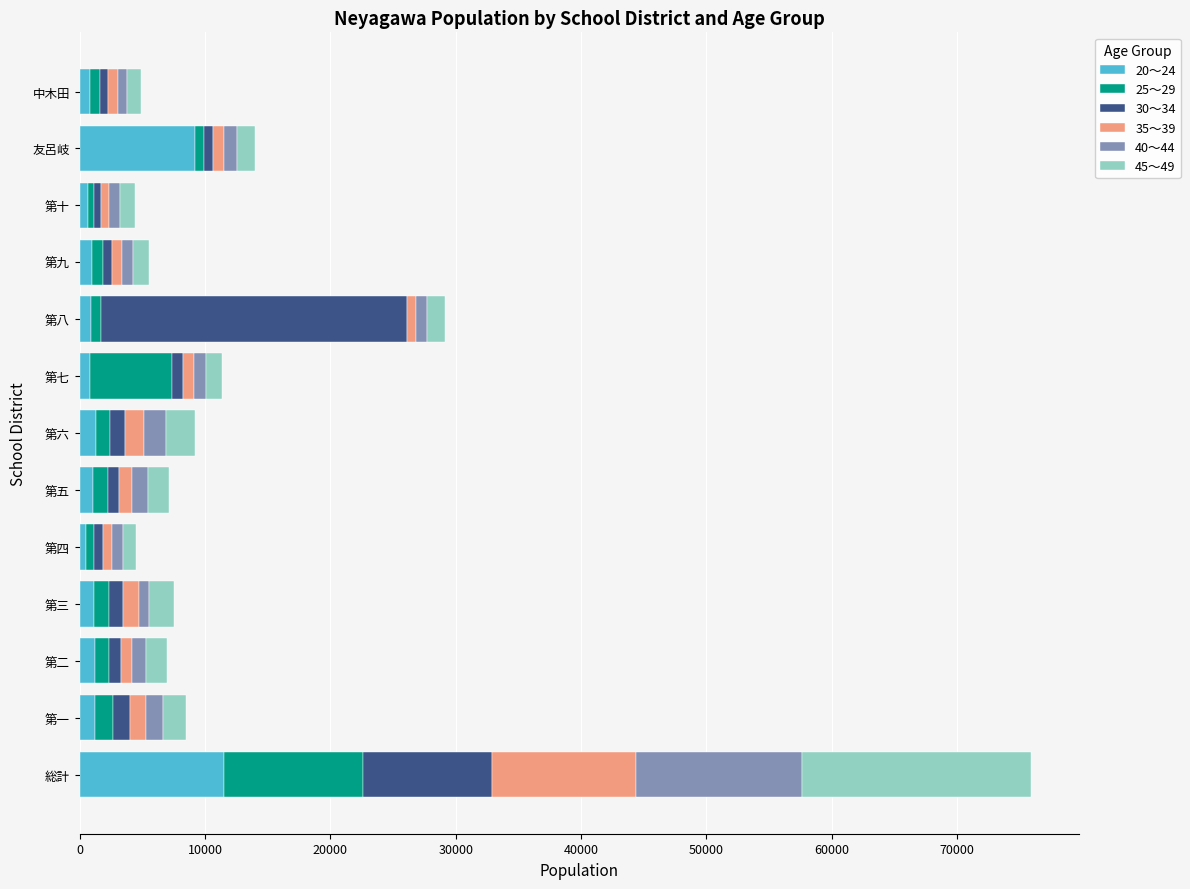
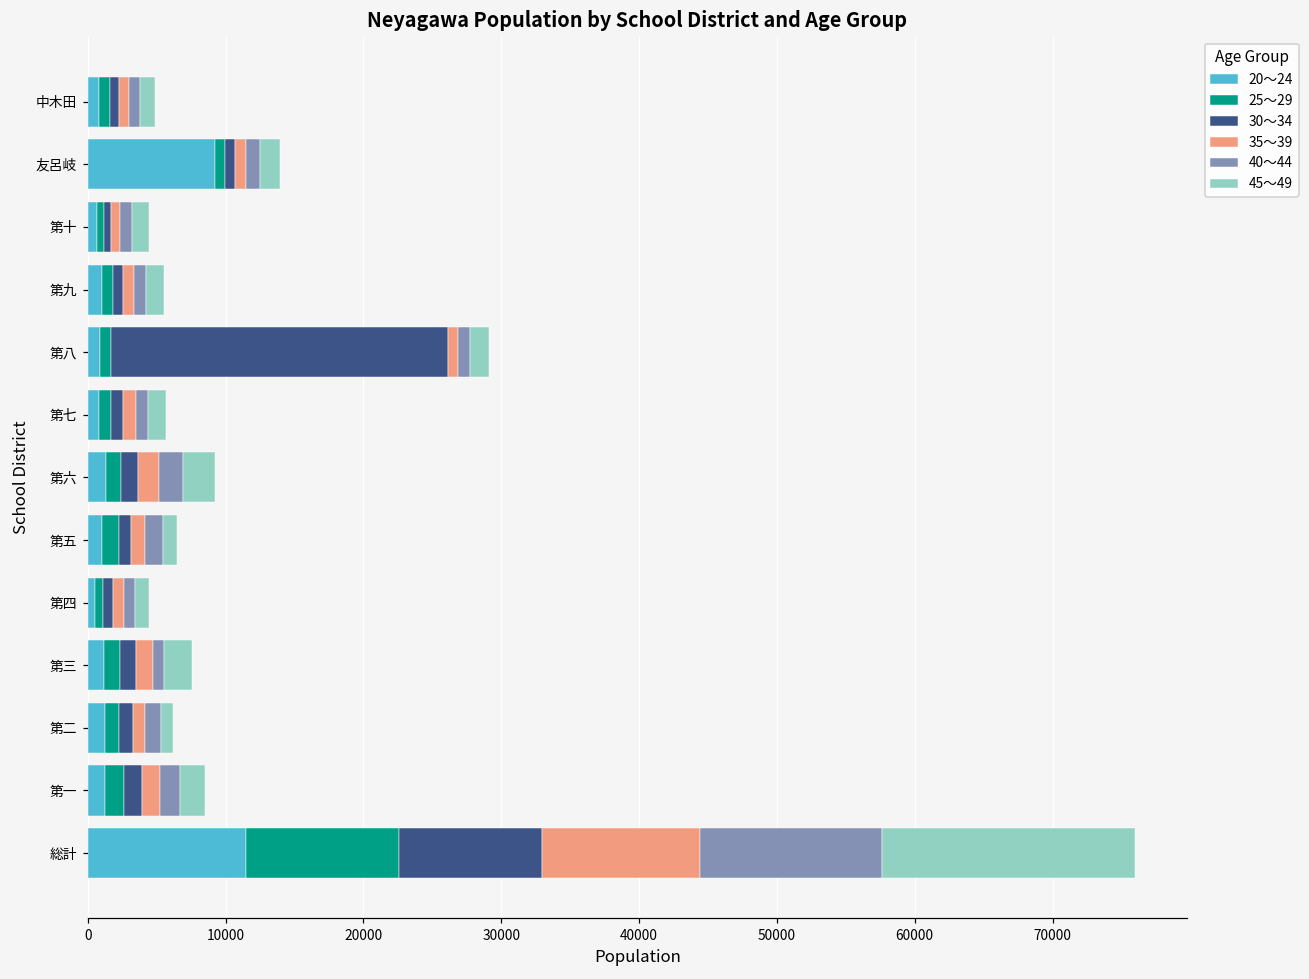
  {
    "20～24": {
      "中木田": 800,
      "友呂岐": 9200,
      "第十": 700,
      "第九": 1000,
      "第八": 900,
      "第七": 800,
      "第六": 1300,
      "第五": 1000,
      "第四": 500,
      "第三": 1200,
      "第二": 1200,
      "第一": 1200,
      "総計": 11500
    },
    "25～29": {
      "中木田": 800,
      "友呂岐": 700,
      "第十": 500,
      "第九": 800,
      "第八": 800,
-     "第七": 6500,
+     "第七": 900,
      "第六": 1100,
      "第五": 1200,
      "第四": 600,
      "第三": 1200,
      "第二": 1100,
      "第一": 1400,
      "総計": 11100
    },
    "30～34": {
      "中木田": 700,
      "友呂岐": 700,
      "第十": 500,
      "第九": 700,
      "第八": 24500,
      "第七": 900,
      "第六": 1200,
      "第五": 900,
      "第四": 700,
      "第三": 1100,
      "第二": 1000,
      "第一": 1300,
      "総計": 10400
    },
    "35～39": {
      "中木田": 800,
      "友呂岐": 800,
      "第十": 600,
      "第九": 800,
      "第八": 700,
      "第七": 900,
      "第六": 1500,
      "第五": 1000,
      "第四": 800,
      "第三": 1300,
      "第二": 900,
      "第一": 1300,
      "総計": 11500
    },
    "40～44": {
      "中木田": 800,
      "友呂岐": 1000,
      "第十": 900,
      "第九": 900,
      "第八": 900,
      "第七": 900,
      "第六": 1800,
      "第五": 1300,
      "第四": 800,
      "第三": 800,
      "第二": 1100,
      "第一": 1400,
      "総計": 13300
    },
    "45～49": {
      "中木田": 1100,
      "友呂岐": 1400,
      "第十": 1300,
      "第九": 1300,
      "第八": 1400,
      "第七": 1300,
      "第六": 2300,
-     "第五": 1700,
+     "第五": 1100,
      "第四": 1000,
      "第三": 2000,
-     "第二": 1700,
+     "第二": 900,
      "第一": 1800,
      "総計": 18300
    }
  }
